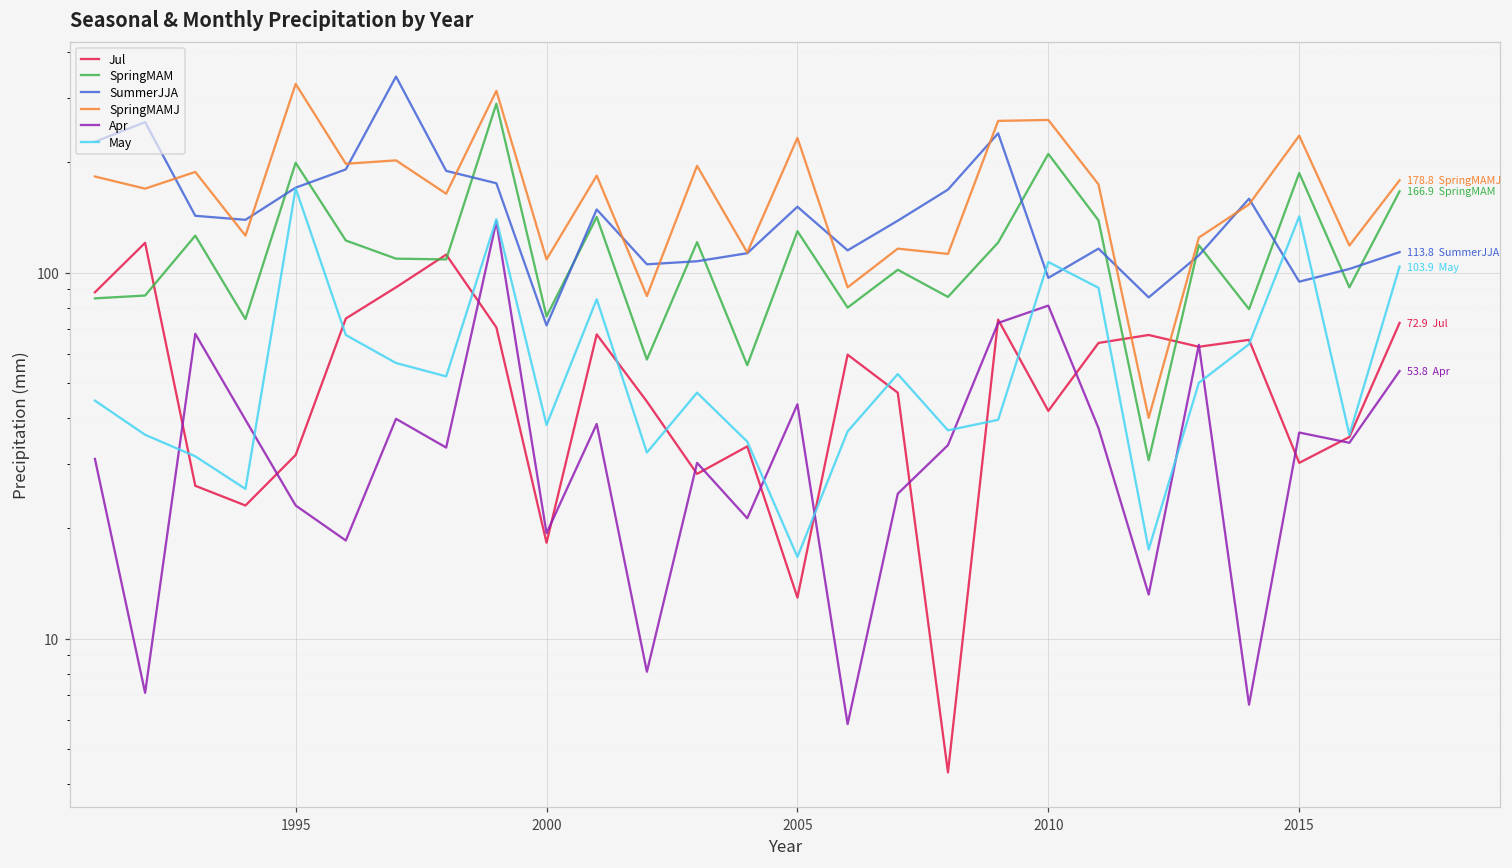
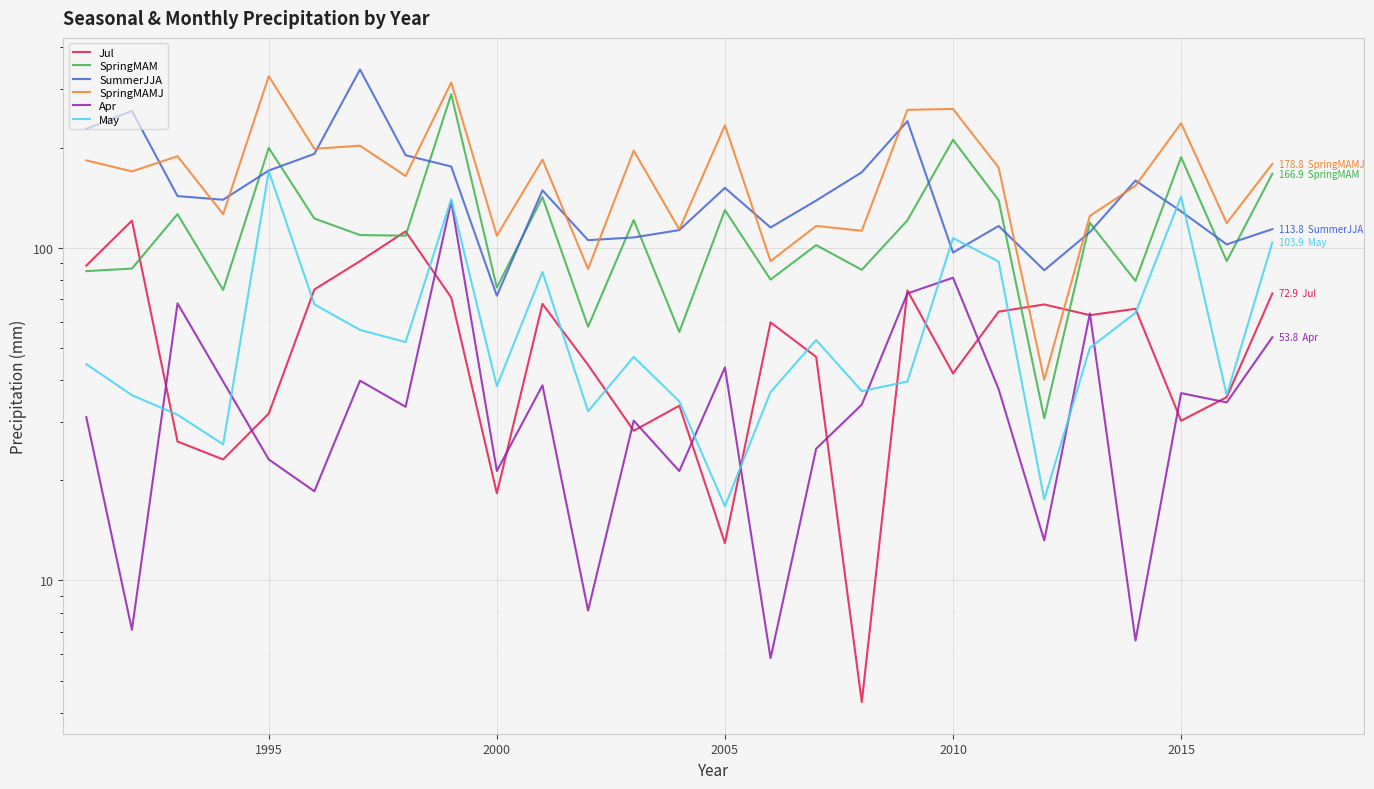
  {
    "Jul": {
      "1995": 32,
      "2000": 18,
      "2005": 13,
      "2010": 42,
      "2015": 30
    },
    "SpringMAM": {
      "1995": 200,
      "2000": 76,
      "2005": 130,
      "2010": 210,
      "2015": 190
    },
    "SummerJJA": {
      "2000": 72,
      "2005": 150,
      "2010": 97,
-     "2015": 94
+     "2015": 129
    },
    "SpringMAMJ": {
      "1995": 330,
      "2000": 109,
      "2005": 230,
      "2010": 260,
      "2015": 240
    },
    "Apr": {
      "1995": 23,
-     "2000": 19,
+     "2000": 21,
      "2005": 44,
      "2010": 81,
      "2015": 37
    },
    "May": {
      "2000": 38,
      "2005": 17,
      "2010": 107,
      "2015": 142
    }
  }
